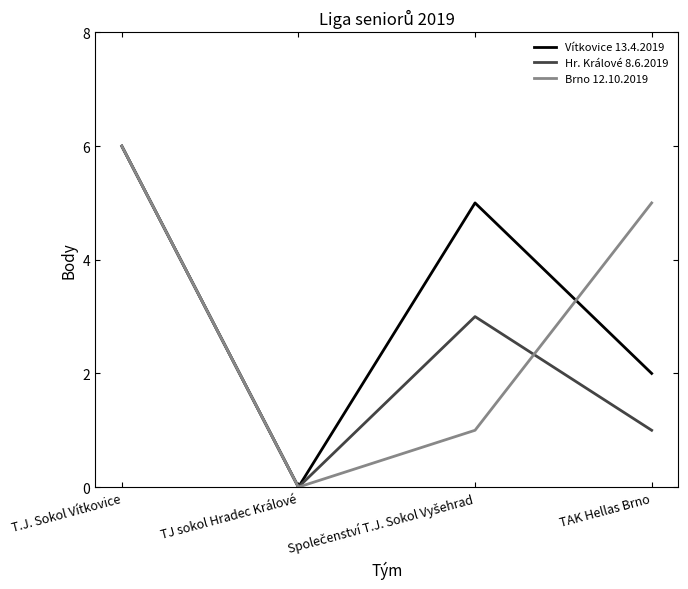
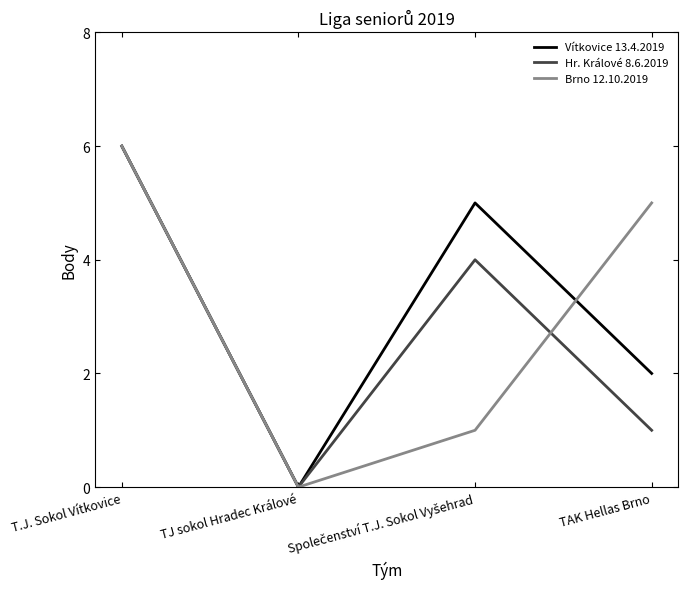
  {
    "Vítkovice 13.4.2019": {
      "Společenství T.J. Sokol Vyšehrad": 5,
      "TAK Hellas Brno": 2
    },
    "Hr. Králové 8.6.2019": {
-     "Společenství T.J. Sokol Vyšehrad": 3,
+     "Společenství T.J. Sokol Vyšehrad": 4,
      "TAK Hellas Brno": 1
    },
    "Brno 12.10.2019": {
      "Společenství T.J. Sokol Vyšehrad": 1,
      "TAK Hellas Brno": 5
    }
  }
